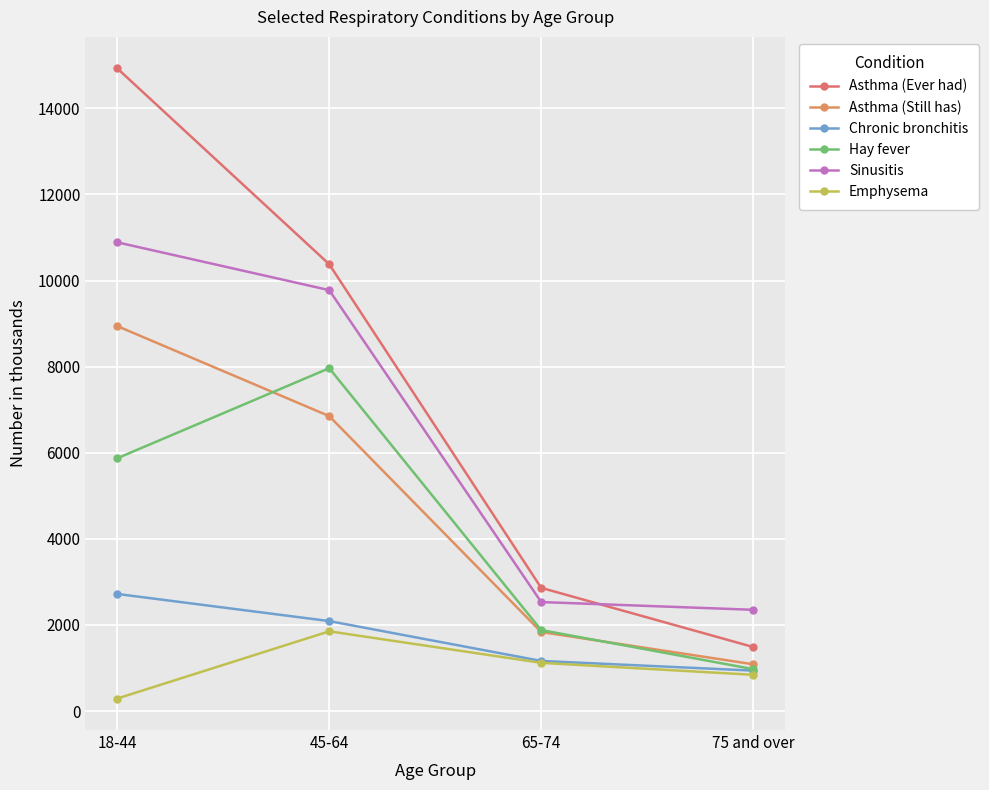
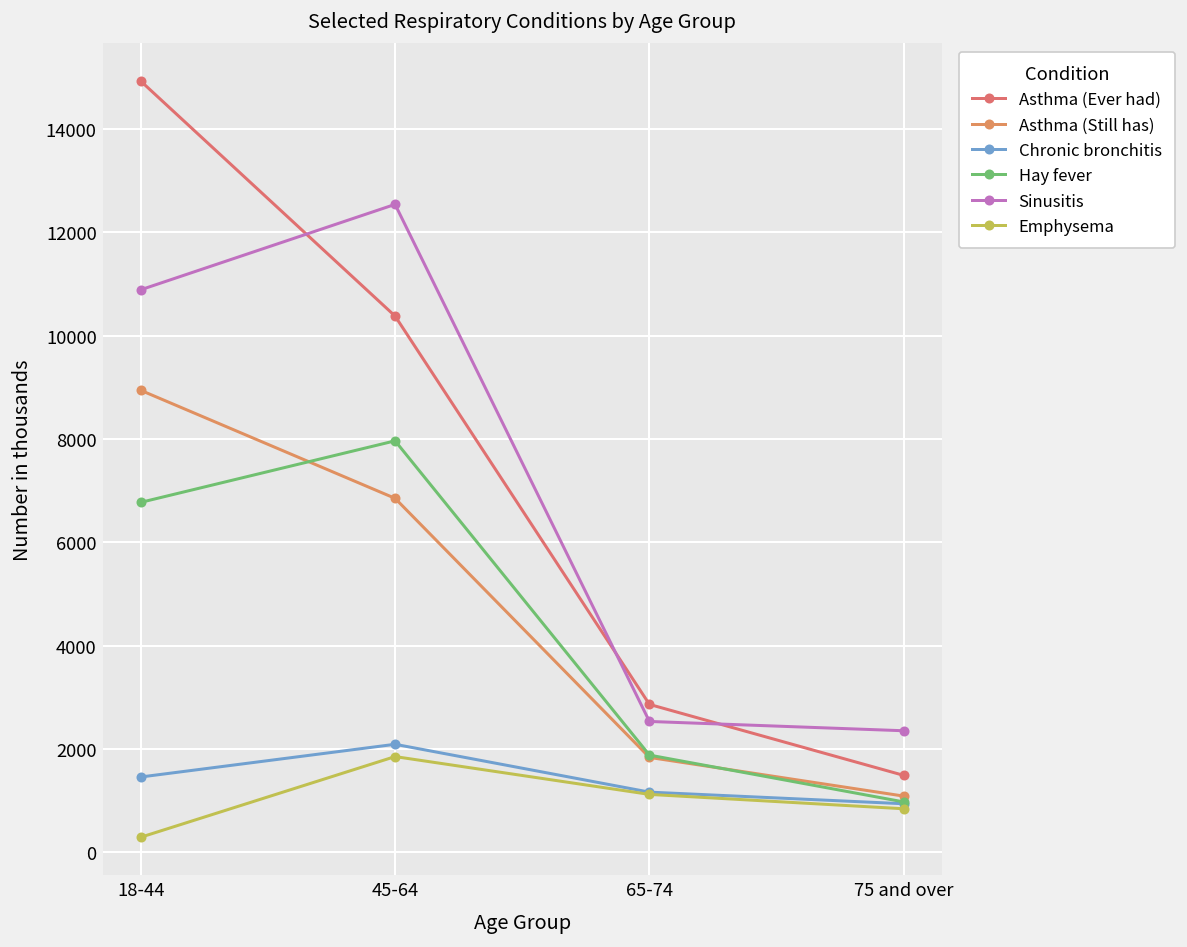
  {
    "Chronic bronchitis": {
-     "18-44": 2700,
+     "18-44": 1500,
      "45-64": 2100
    },
    "Hay fever": {
-     "18-44": 5900,
+     "18-44": 6800,
      "45-64": 8000
    },
    "Sinusitis": {
      "18-44": 10900,
-     "45-64": 9800,
+     "45-64": 12500,
      "65-74": 2500,
      "75 and over": 2400
    }
  }
